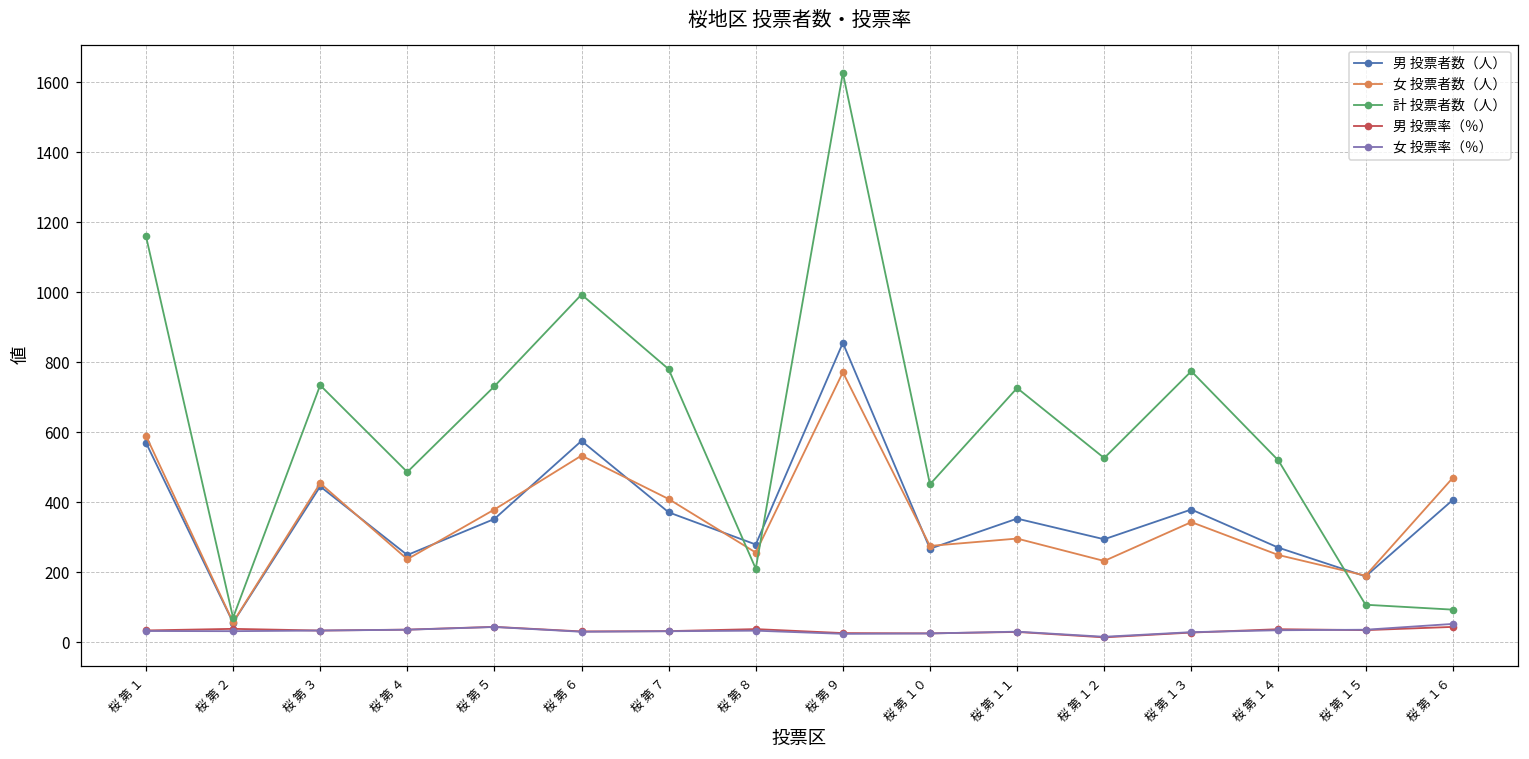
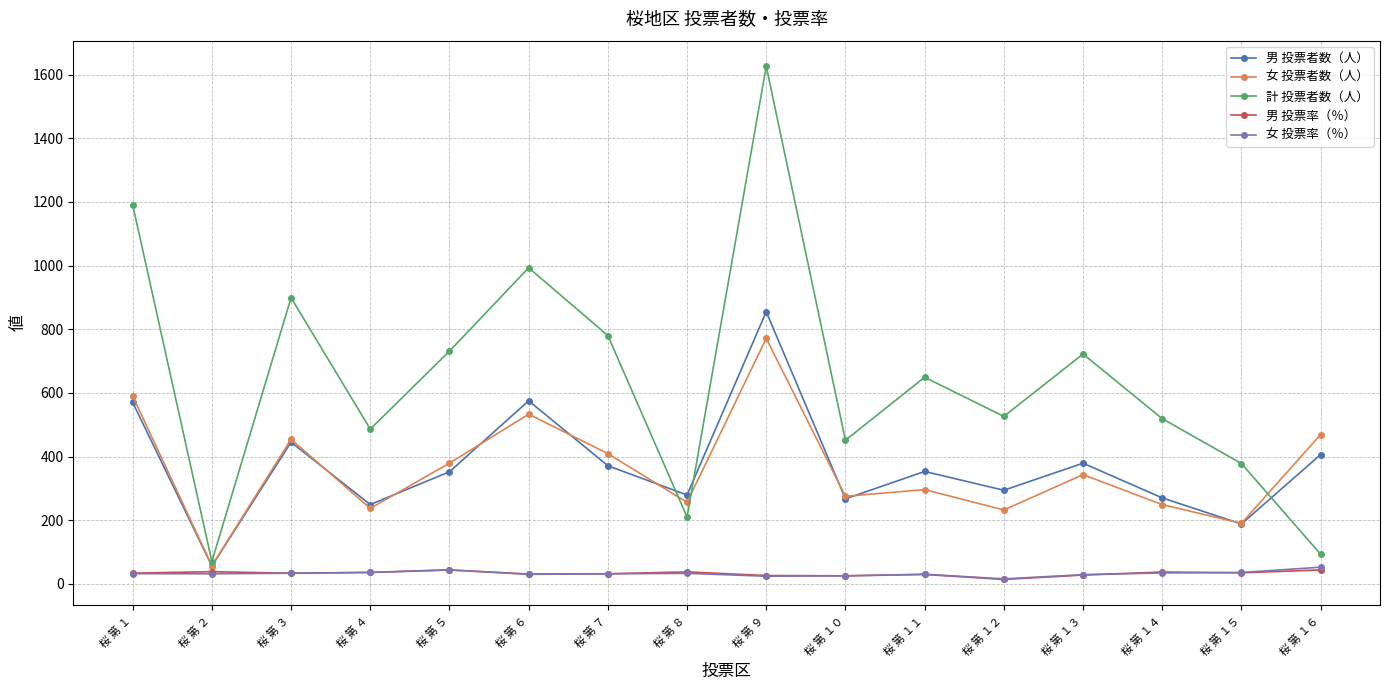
  {
    "計 投票者数（人）": {
-     "桜 第 １": 1160,
+     "桜 第 １": 1190,
      "桜 第 ２": 70,
-     "桜 第 ３": 730,
+     "桜 第 ３": 900,
      "桜 第 ４": 490,
      "桜 第 ５": 730,
      "桜 第 ６": 990,
      "桜 第 ７": 780,
      "桜 第 ８": 210,
      "桜 第 ９": 1630,
      "桜 第 １０": 450,
-     "桜 第 １１": 730,
+     "桜 第 １１": 650,
      "桜 第 １２": 530,
-     "桜 第 １３": 770,
+     "桜 第 １３": 720,
      "桜 第 １４": 520,
-     "桜 第 １５": 110,
+     "桜 第 １５": 380,
      "桜 第 １６": 90
    }
  }
